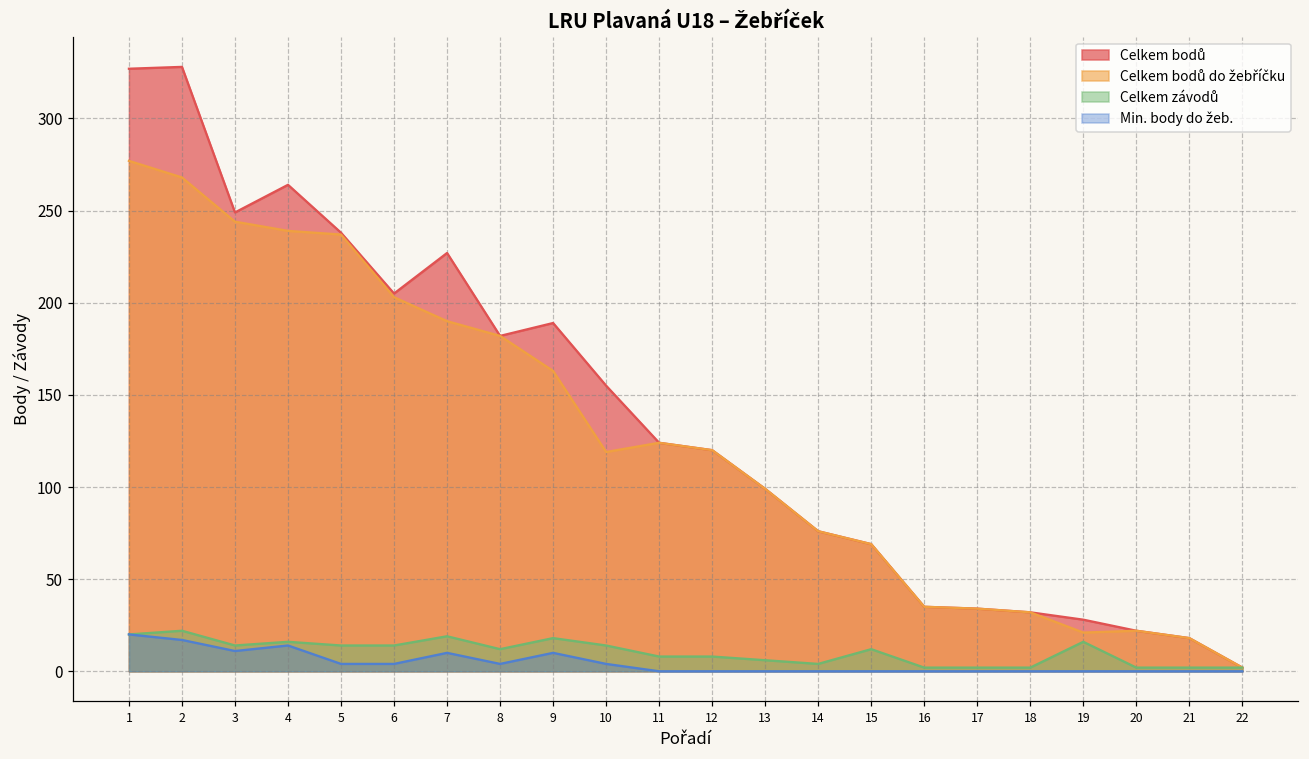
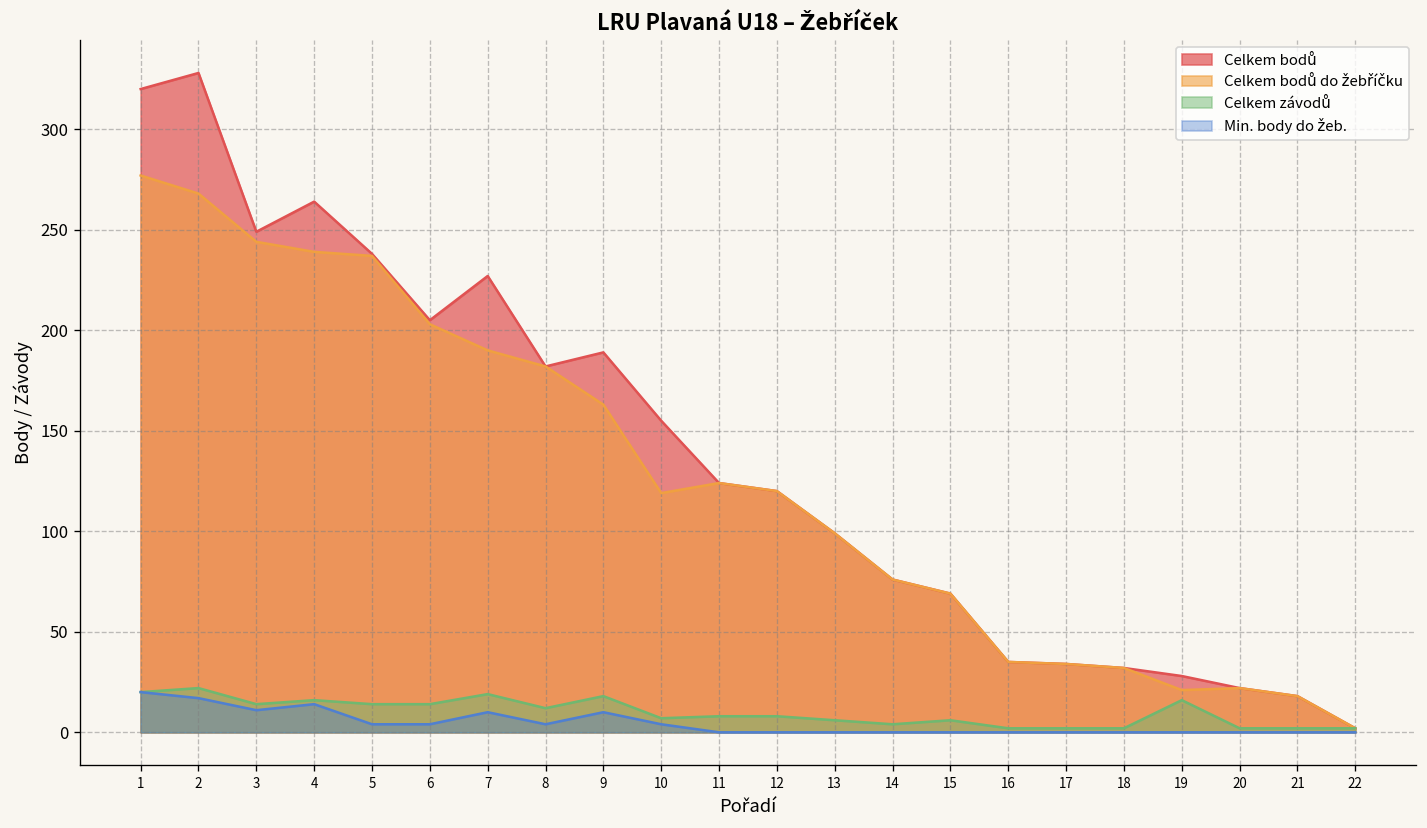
  {
    "Celkem bodů": {
-     "1": 327,
+     "1": 320,
      "2": 328,
      "3": 249,
      "4": 264,
      "6": 205,
      "7": 227,
      "9": 189,
      "10": 155,
      "19": 28
    },
    "Celkem bodů do žebříčku": {
      "1": 277,
      "2": 268,
      "3": 244,
      "4": 239,
      "6": 203,
      "7": 190,
      "9": 163,
      "10": 119,
      "19": 21
    },
    "Celkem závodů": {
      "2": 22,
      "3": 14,
      "4": 16,
      "5": 14,
      "6": 14,
      "7": 19,
      "8": 12,
      "9": 18,
-     "10": 14,
+     "10": 7,
      "11": 8,
      "12": 8,
      "13": 6,
      "14": 4,
-     "15": 12,
+     "15": 6,
      "16": 2,
      "17": 2,
      "18": 2,
      "19": 16,
      "20": 2,
      "21": 2
    },
    "Min. body do žeb.": {
      "2": 17,
      "3": 11,
      "4": 14,
      "5": 4,
      "6": 4,
      "7": 10,
      "8": 4,
      "9": 10,
      "10": 4,
      "11": 0,
      "12": 0,
      "13": 0,
      "14": 0,
      "15": 0,
      "16": 0,
      "17": 0,
      "18": 0,
      "19": 0,
      "20": 0,
      "21": 0,
      "22": 0
    }
  }
